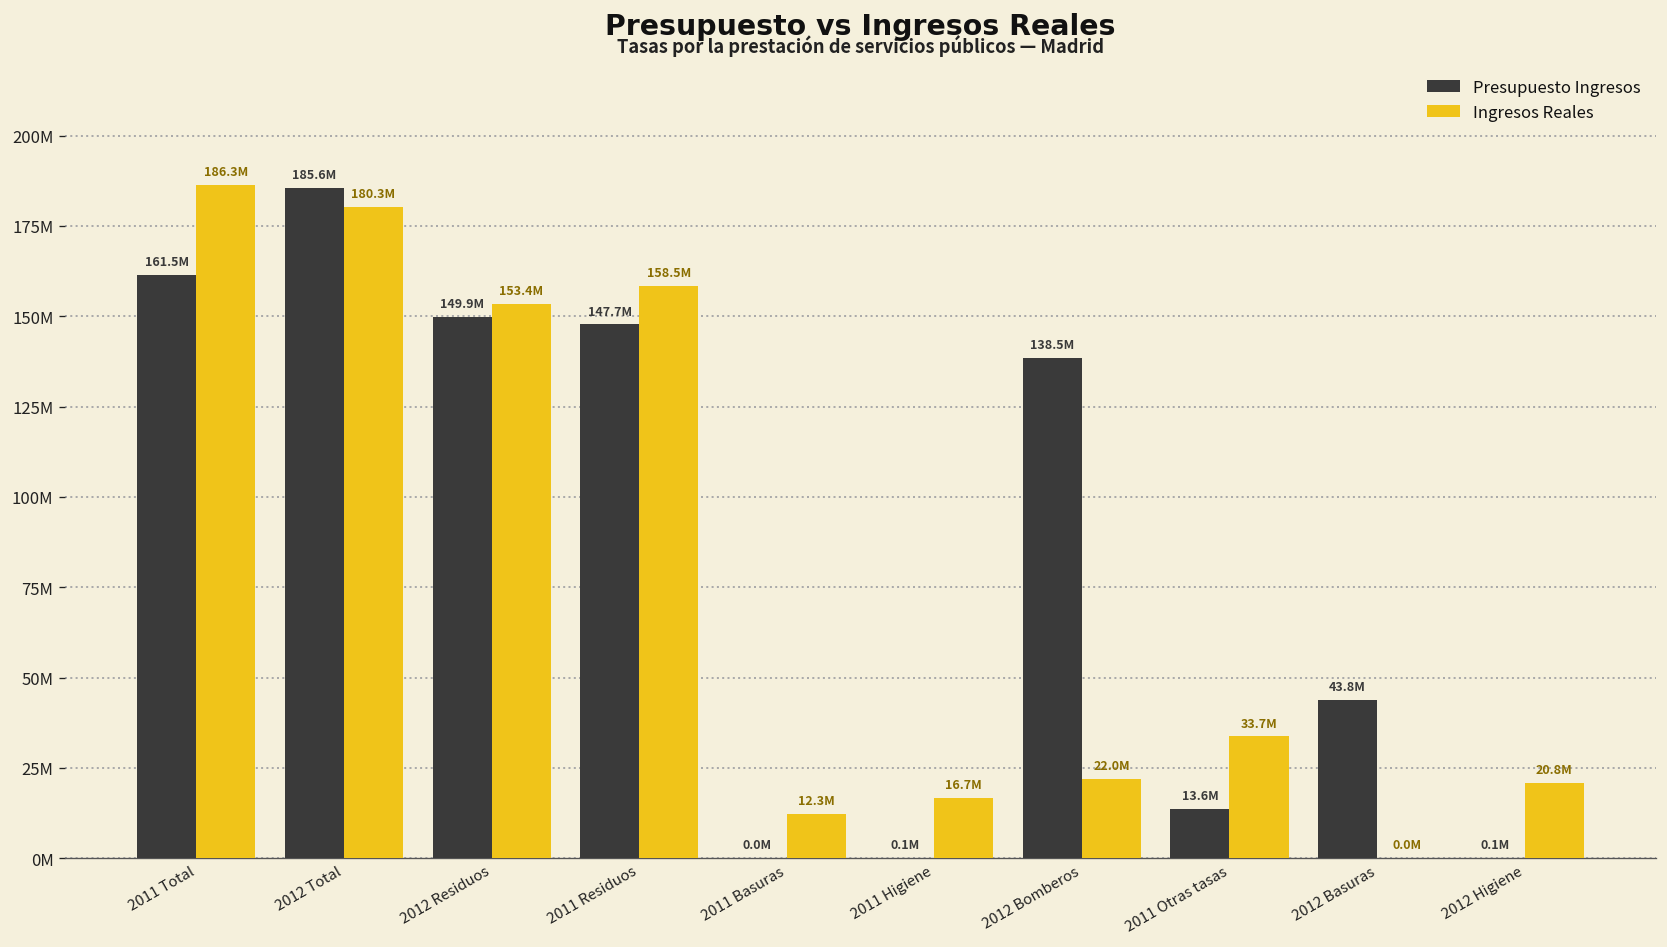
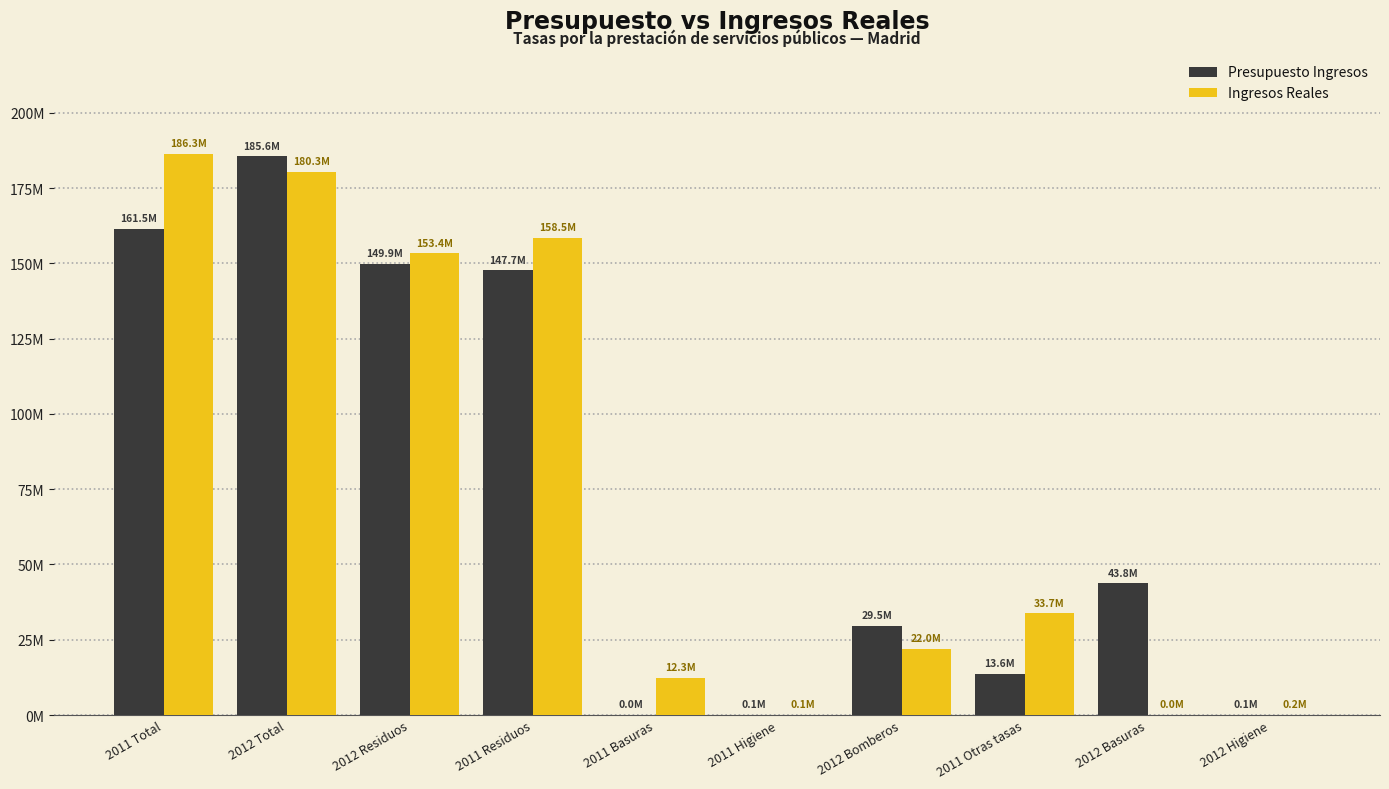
  {
    "Presupuesto Ingresos": {
      "2011 Total": "161.5M",
      "2012 Total": "185.6M",
      "2012 Residuos": "149.9M",
      "2011 Residuos": "147.7M",
      "2011 Higiene": "0.1M",
-     "2012 Bomberos": "138.5M",
+     "2012 Bomberos": "29.5M",
      "2011 Otras tasas": "13.6M",
      "2012 Basuras": "43.8M",
      "2012 Higiene": "0.1M"
    },
    "Ingresos Reales": {
      "2011 Total": "186.3M",
      "2012 Total": "180.3M",
      "2012 Residuos": "153.4M",
      "2011 Residuos": "158.5M",
      "2011 Basuras": "12.3M",
-     "2011 Higiene": "16.7M",
+     "2011 Higiene": "0.1M",
      "2012 Bomberos": "22.0M",
      "2011 Otras tasas": "33.7M",
-     "2012 Higiene": "20.8M"
+     "2012 Higiene": "0.2M"
    }
  }
